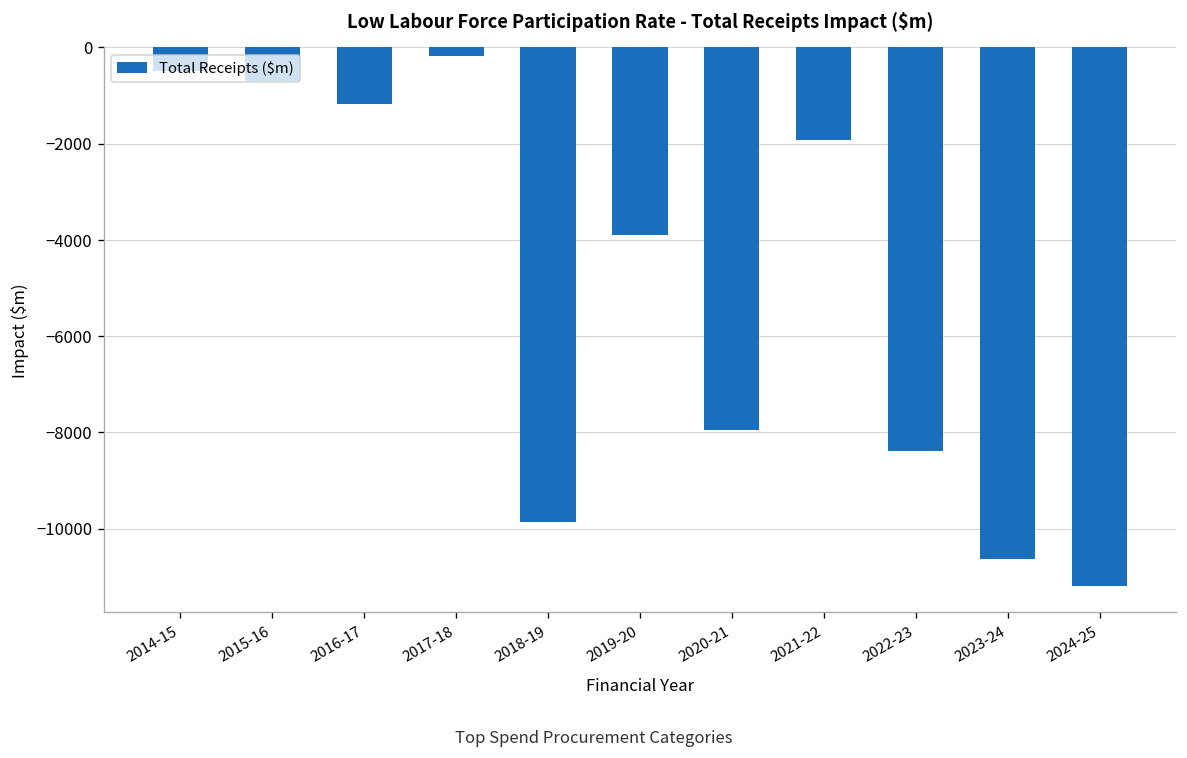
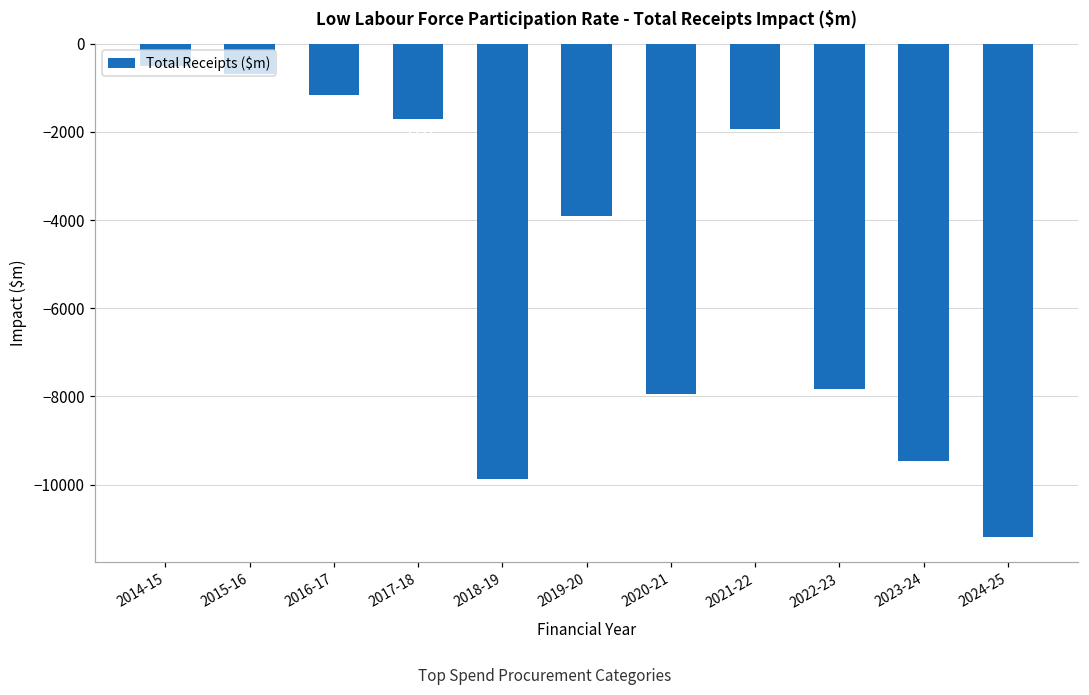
  {
    "2016-17": -1200,
-   "2017-18": -200,
+   "2017-18": -1700,
    "2018-19": -9900,
    "2019-20": -3900,
    "2020-21": -7900,
    "2021-22": -1900,
-   "2022-23": -8400,
-   "2023-24": -10600,
+   "2022-23": -7800,
+   "2023-24": -9500,
    "2024-25": -11200
  }
